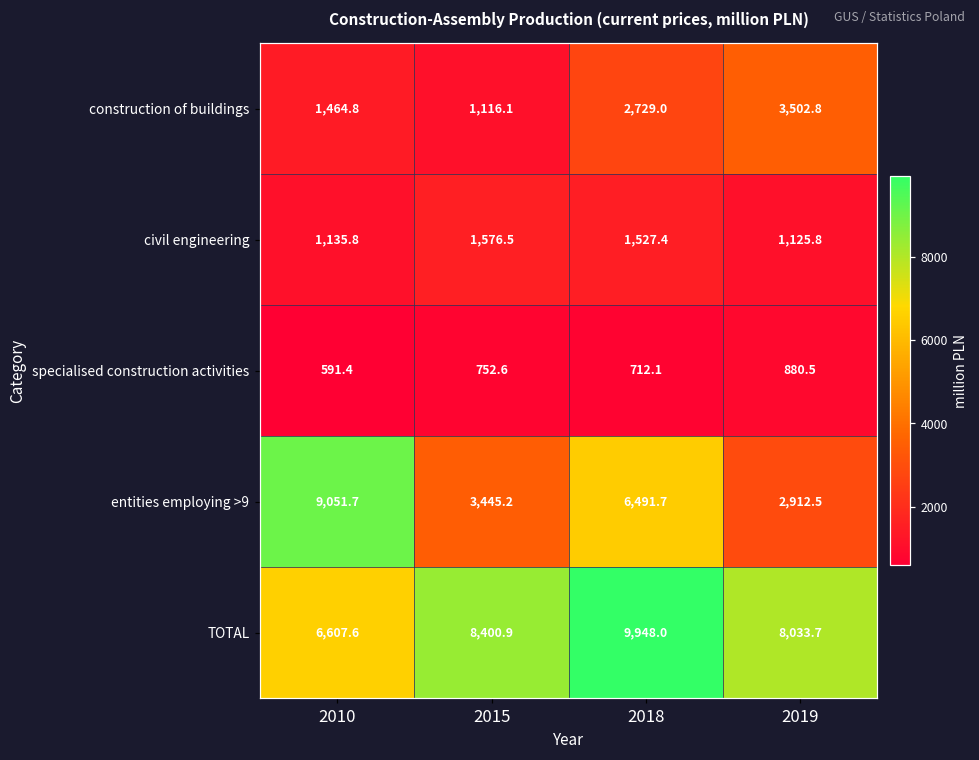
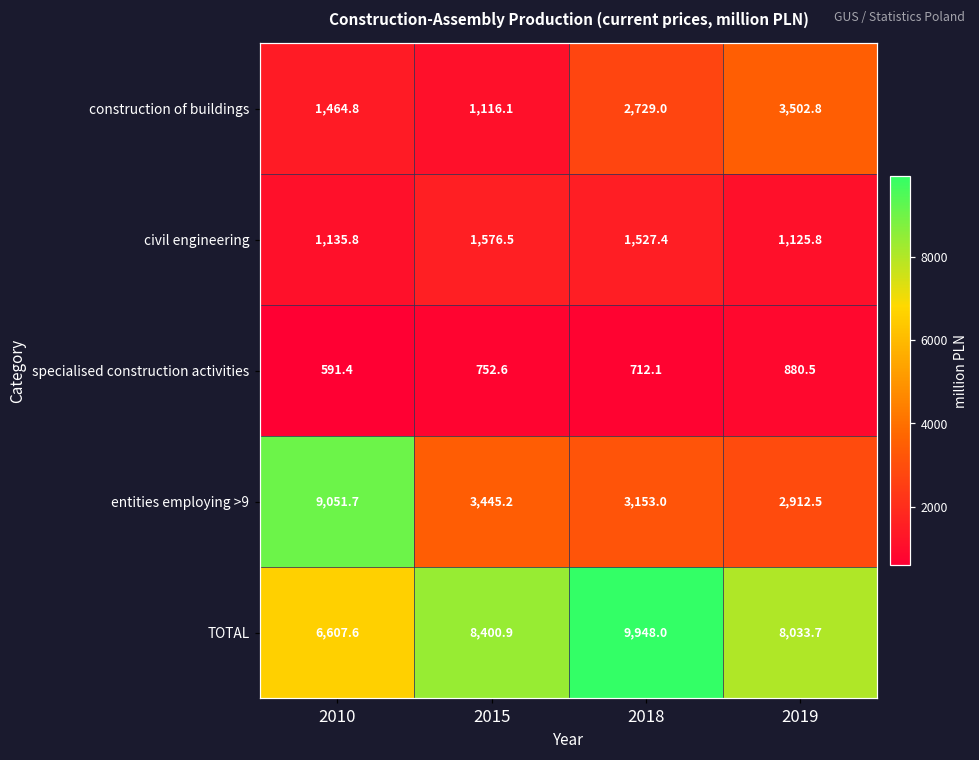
  {
    "construction of buildings": {
      "2010": "1,464.8",
      "2015": "1,116.1",
      "2018": "2,729.0",
      "2019": "3,502.8"
    },
    "civil engineering": {
      "2010": "1,135.8",
      "2015": "1,576.5",
      "2018": "1,527.4",
      "2019": "1,125.8"
    },
    "specialised construction activities": {
      "2010": "591.4",
      "2015": "752.6",
      "2018": "712.1",
      "2019": "880.5"
    },
    "entities employing >9": {
      "2010": "9,051.7",
      "2015": "3,445.2",
-     "2018": "6,491.7",
+     "2018": "3,153.0",
      "2019": "2,912.5"
    },
    "TOTAL": {
      "2010": "6,607.6",
      "2015": "8,400.9",
      "2018": "9,948.0",
      "2019": "8,033.7"
    }
  }
